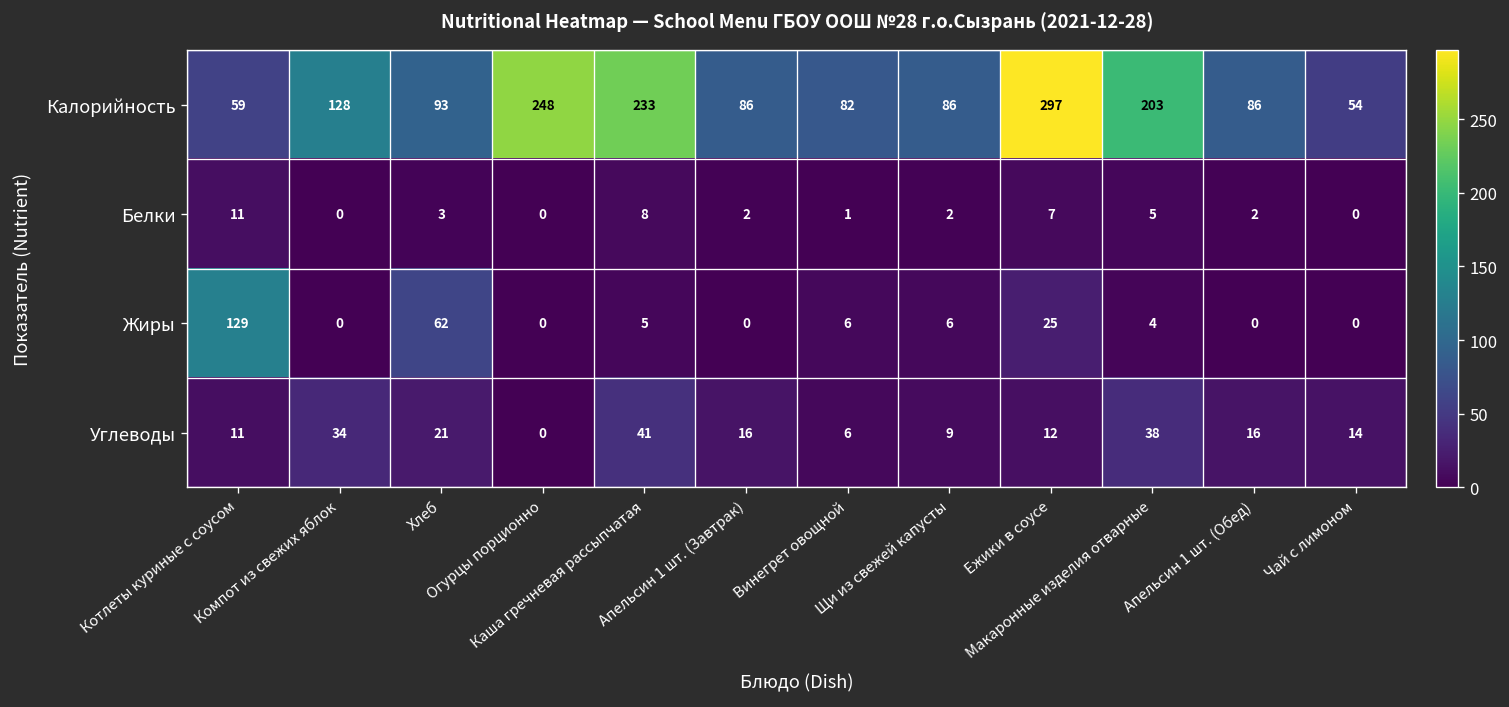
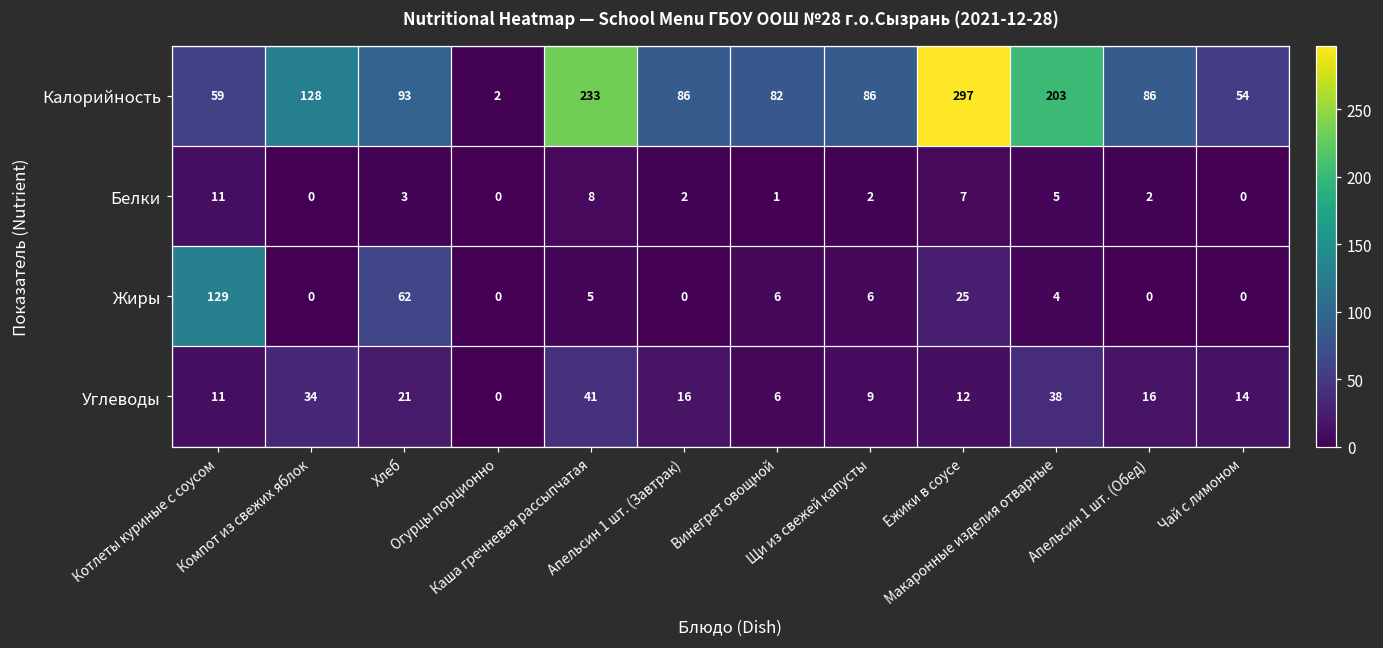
  {
    "Калорийность": {
      "Котлеты куриные с соусом": 59,
      "Компот из свежих яблок": 128,
      "Хлеб": 93,
-     "Огурцы порционно": 248,
+     "Огурцы порционно": 2,
      "Каша гречневая рассыпчатая": 233,
      "Апельсин 1 шт. (Завтрак)": 86,
      "Винегрет овощной": 82,
      "Щи из свежей капусты": 86,
      "Ежики в соусе": 297,
      "Макаронные изделия отварные": 203,
      "Апельсин 1 шт. (Обед)": 86,
      "Чай с лимоном": 54
    },
    "Белки": {
      "Котлеты куриные с соусом": 11,
      "Компот из свежих яблок": 0,
      "Хлеб": 3,
      "Огурцы порционно": 0,
      "Каша гречневая рассыпчатая": 8,
      "Апельсин 1 шт. (Завтрак)": 2,
      "Винегрет овощной": 1,
      "Щи из свежей капусты": 2,
      "Ежики в соусе": 7,
      "Макаронные изделия отварные": 5,
      "Апельсин 1 шт. (Обед)": 2,
      "Чай с лимоном": 0
    },
    "Жиры": {
      "Котлеты куриные с соусом": 129,
      "Компот из свежих яблок": 0,
      "Хлеб": 62,
      "Огурцы порционно": 0,
      "Каша гречневая рассыпчатая": 5,
      "Апельсин 1 шт. (Завтрак)": 0,
      "Винегрет овощной": 6,
      "Щи из свежей капусты": 6,
      "Ежики в соусе": 25,
      "Макаронные изделия отварные": 4,
      "Апельсин 1 шт. (Обед)": 0,
      "Чай с лимоном": 0
    },
    "Углеводы": {
      "Котлеты куриные с соусом": 11,
      "Компот из свежих яблок": 34,
      "Хлеб": 21,
      "Огурцы порционно": 0,
      "Каша гречневая рассыпчатая": 41,
      "Апельсин 1 шт. (Завтрак)": 16,
      "Винегрет овощной": 6,
      "Щи из свежей капусты": 9,
      "Ежики в соусе": 12,
      "Макаронные изделия отварные": 38,
      "Апельсин 1 шт. (Обед)": 16,
      "Чай с лимоном": 14
    }
  }
